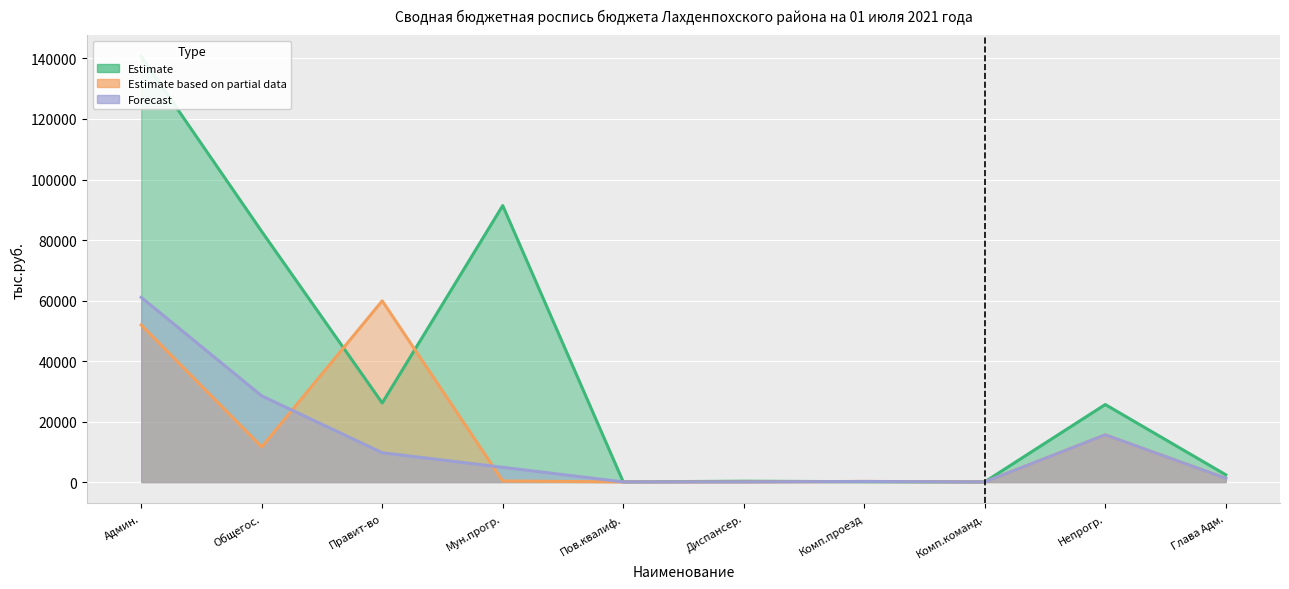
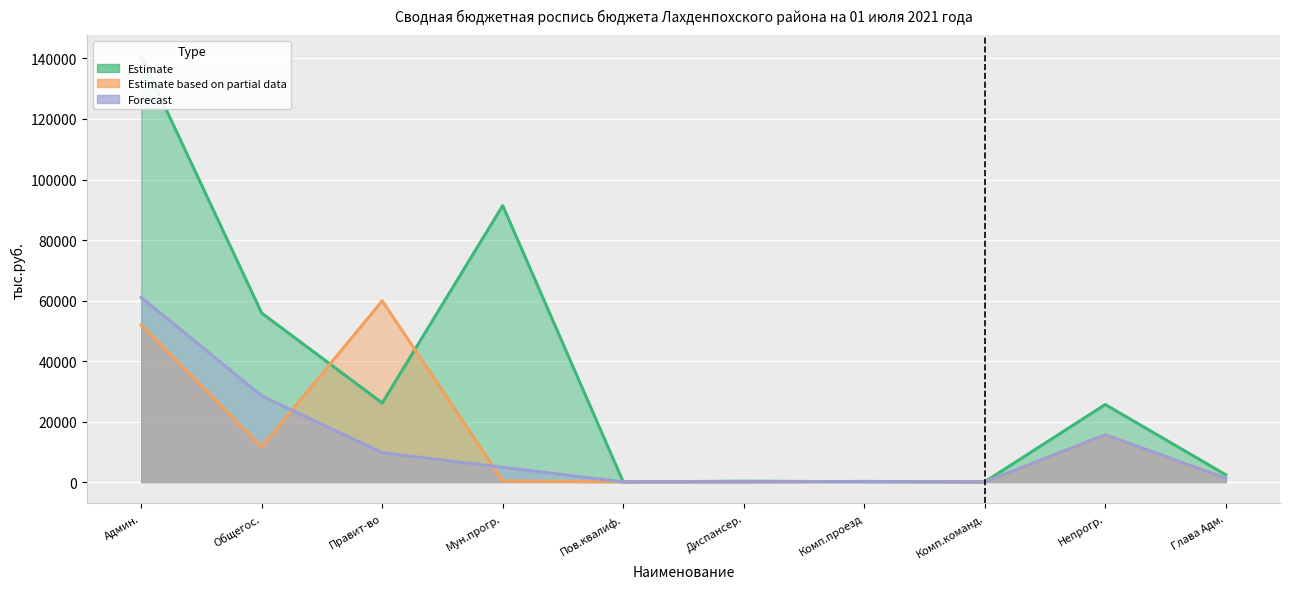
  {
    "Estimate": {
-     "Общегос.": 83000,
+     "Общегос.": 56000,
      "Правит-во": 26000,
      "Мун.прогр.": 91000,
      "Непрогр.": 26000,
      "Глава Адм.": 2000
    },
    "Estimate based on partial data": {
      "Админ.": 52000,
      "Общегос.": 12000,
      "Правит-во": 60000,
      "Мун.прогр.": 0
    },
    "Forecast": {
      "Админ.": 61000,
      "Общегос.": 28000,
      "Правит-во": 10000,
      "Мун.прогр.": 5000
    }
  }
